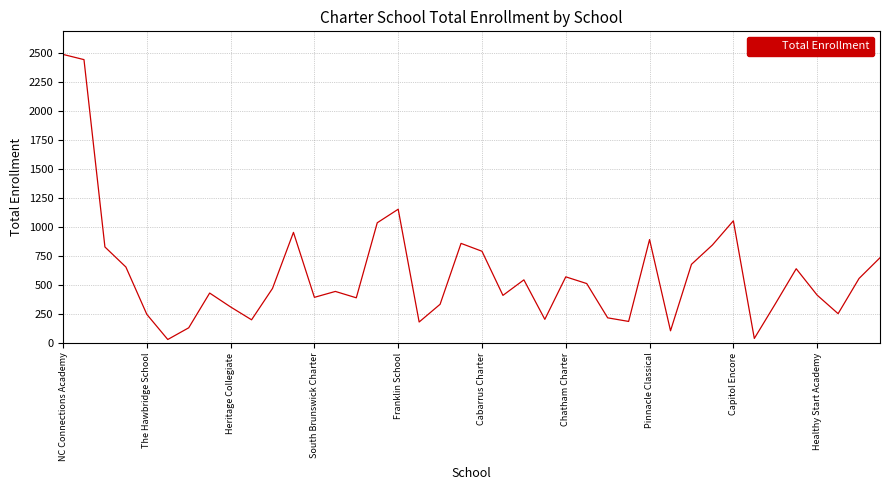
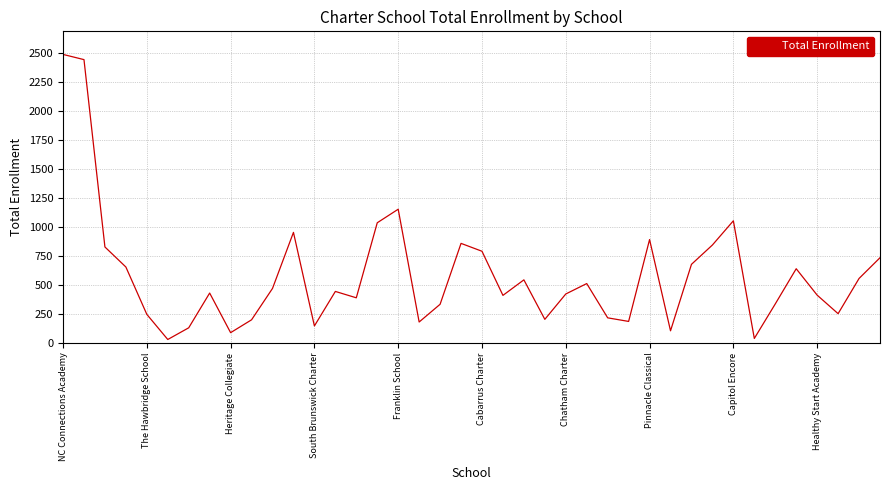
  {
    "NC Connections Academy": 2490,
    "The Hawbridge School": 250,
-   "Heritage Collegiate": 310,
-   "South Brunswick Charter": 390,
+   "Heritage Collegiate": 90,
+   "South Brunswick Charter": 150,
    "Franklin School": 1150,
    "Cabarrus Charter": 790,
-   "Chatham Charter": 570,
+   "Chatham Charter": 420,
    "Pinnacle Classical": 890,
    "Capitol Encore": 1050,
    "Healthy Start Academy": 410
  }
